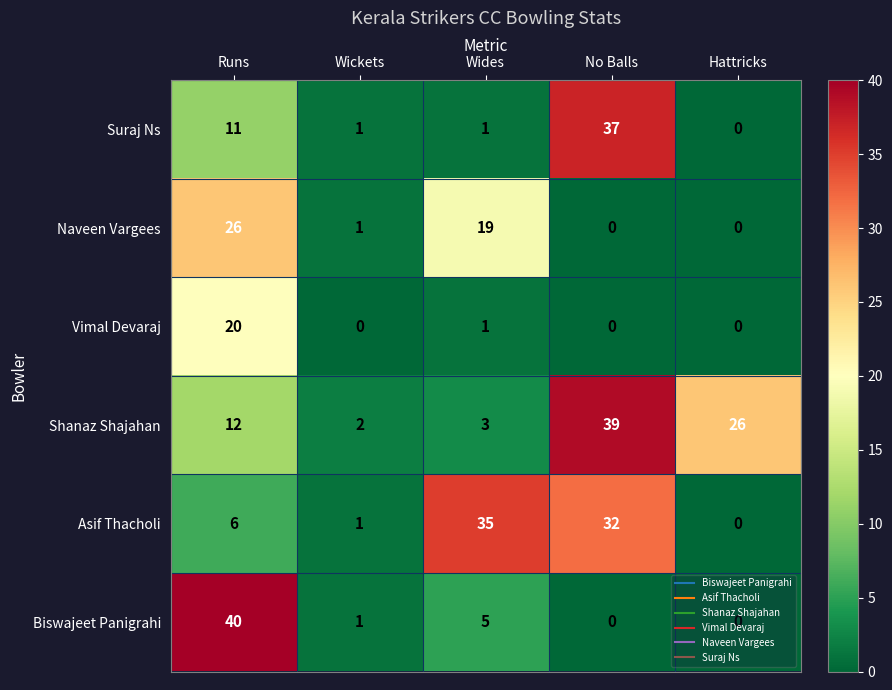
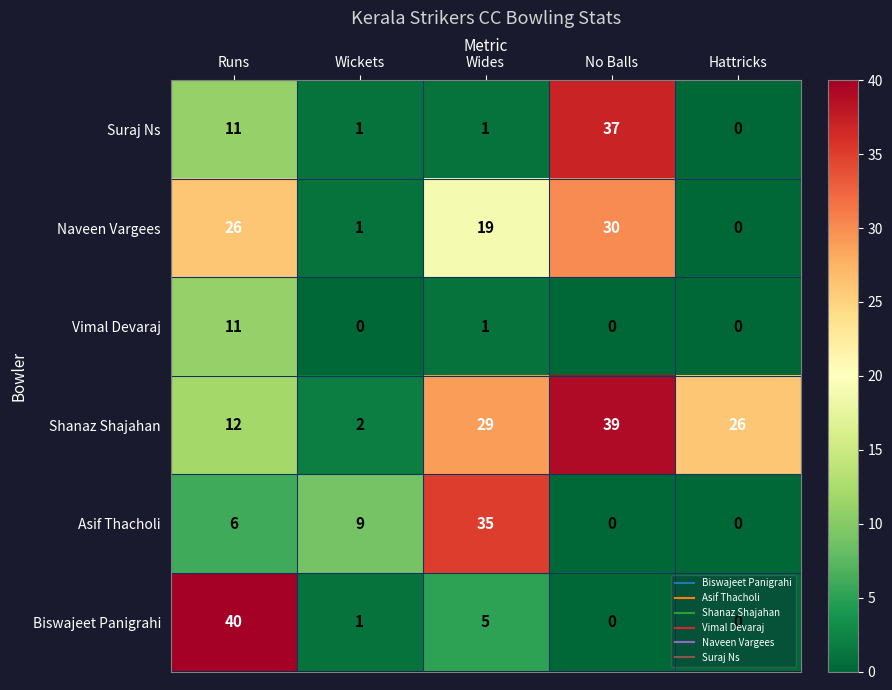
  {
    "Suraj Ns": {
      "Runs": 11,
      "Wickets": 1,
      "Wides": 1,
      "No Balls": 37,
      "Hattricks": 0
    },
    "Naveen Vargees": {
      "Runs": 26,
      "Wickets": 1,
      "Wides": 19,
-     "No Balls": 0,
+     "No Balls": 30,
      "Hattricks": 0
    },
    "Vimal Devaraj": {
-     "Runs": 20,
+     "Runs": 11,
      "Wickets": 0,
      "Wides": 1,
      "No Balls": 0,
      "Hattricks": 0
    },
    "Shanaz Shajahan": {
      "Runs": 12,
      "Wickets": 2,
-     "Wides": 3,
+     "Wides": 29,
      "No Balls": 39,
      "Hattricks": 26
    },
    "Asif Thacholi": {
      "Runs": 6,
-     "Wickets": 1,
+     "Wickets": 9,
      "Wides": 35,
-     "No Balls": 32,
+     "No Balls": 0,
      "Hattricks": 0
    },
    "Biswajeet Panigrahi": {
      "Runs": 40,
      "Wickets": 1,
      "Wides": 5,
      "No Balls": 0
    }
  }
